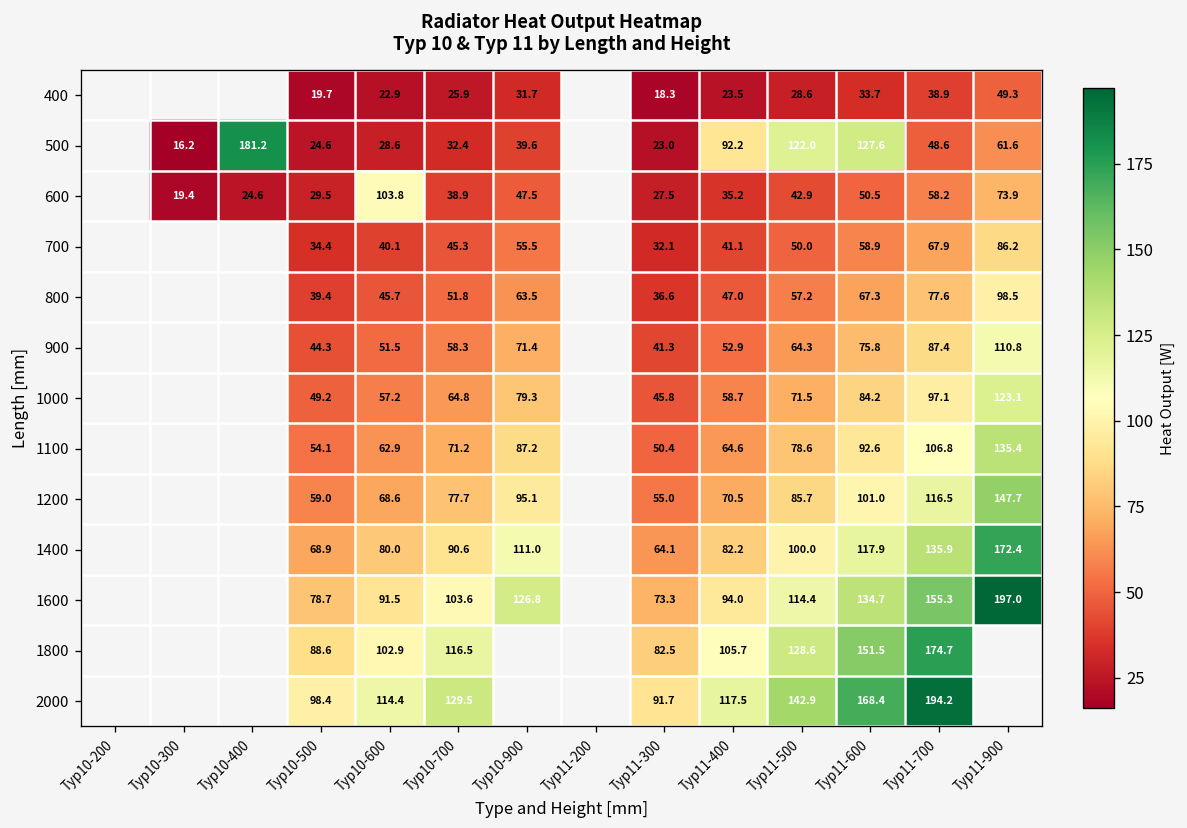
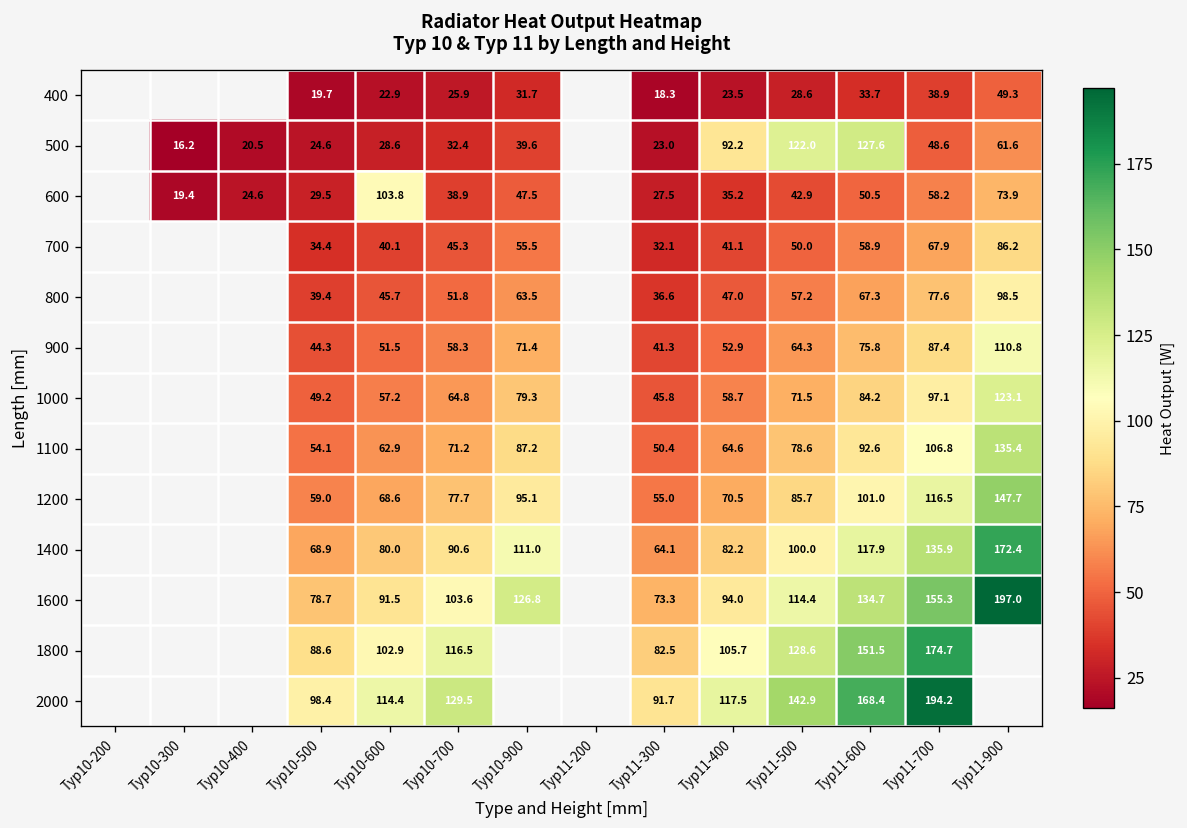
  {
    "400": {
      "Typ10-500": 19.7,
      "Typ10-600": 22.9,
      "Typ10-700": 25.9,
      "Typ10-900": 31.7,
      "Typ11-300": 18.3,
      "Typ11-400": 23.5,
      "Typ11-500": 28.6,
      "Typ11-600": 33.7,
      "Typ11-700": 38.9,
      "Typ11-900": 49.3
    },
    "500": {
      "Typ10-300": 16.2,
-     "Typ10-400": 181.2,
+     "Typ10-400": 20.5,
      "Typ10-500": 24.6,
      "Typ10-600": 28.6,
      "Typ10-700": 32.4,
      "Typ10-900": 39.6,
      "Typ11-300": 23.0,
      "Typ11-400": 92.2,
      "Typ11-500": 122.0,
      "Typ11-600": 127.6,
      "Typ11-700": 48.6,
      "Typ11-900": 61.6
    },
    "600": {
      "Typ10-300": 19.4,
      "Typ10-400": 24.6,
      "Typ10-500": 29.5,
      "Typ10-600": 103.8,
      "Typ10-700": 38.9,
      "Typ10-900": 47.5,
      "Typ11-300": 27.5,
      "Typ11-400": 35.2,
      "Typ11-500": 42.9,
      "Typ11-600": 50.5,
      "Typ11-700": 58.2,
      "Typ11-900": 73.9
    },
    "700": {
      "Typ10-500": 34.4,
      "Typ10-600": 40.1,
      "Typ10-700": 45.3,
      "Typ10-900": 55.5,
      "Typ11-300": 32.1,
      "Typ11-400": 41.1,
      "Typ11-500": 50.0,
      "Typ11-600": 58.9,
      "Typ11-700": 67.9,
      "Typ11-900": 86.2
    },
    "800": {
      "Typ10-500": 39.4,
      "Typ10-600": 45.7,
      "Typ10-700": 51.8,
      "Typ10-900": 63.5,
      "Typ11-300": 36.6,
      "Typ11-400": 47.0,
      "Typ11-500": 57.2,
      "Typ11-600": 67.3,
      "Typ11-700": 77.6,
      "Typ11-900": 98.5
    },
    "900": {
      "Typ10-500": 44.3,
      "Typ10-600": 51.5,
      "Typ10-700": 58.3,
      "Typ10-900": 71.4,
      "Typ11-300": 41.3,
      "Typ11-400": 52.9,
      "Typ11-500": 64.3,
      "Typ11-600": 75.8,
      "Typ11-700": 87.4,
      "Typ11-900": 110.8
    },
    "1000": {
      "Typ10-500": 49.2,
      "Typ10-600": 57.2,
      "Typ10-700": 64.8,
      "Typ10-900": 79.3,
      "Typ11-300": 45.8,
      "Typ11-400": 58.7,
      "Typ11-500": 71.5,
      "Typ11-600": 84.2,
      "Typ11-700": 97.1,
      "Typ11-900": 123.1
    },
    "1100": {
      "Typ10-500": 54.1,
      "Typ10-600": 62.9,
      "Typ10-700": 71.2,
      "Typ10-900": 87.2,
      "Typ11-300": 50.4,
      "Typ11-400": 64.6,
      "Typ11-500": 78.6,
      "Typ11-600": 92.6,
      "Typ11-700": 106.8,
      "Typ11-900": 135.4
    },
    "1200": {
      "Typ10-500": 59.0,
      "Typ10-600": 68.6,
      "Typ10-700": 77.7,
      "Typ10-900": 95.1,
      "Typ11-300": 55.0,
      "Typ11-400": 70.5,
      "Typ11-500": 85.7,
      "Typ11-600": 101.0,
      "Typ11-700": 116.5,
      "Typ11-900": 147.7
    },
    "1400": {
      "Typ10-500": 68.9,
      "Typ10-600": 80.0,
      "Typ10-700": 90.6,
      "Typ10-900": 111.0,
      "Typ11-300": 64.1,
      "Typ11-400": 82.2,
      "Typ11-500": 100.0,
      "Typ11-600": 117.9,
      "Typ11-700": 135.9,
      "Typ11-900": 172.4
    },
    "1600": {
      "Typ10-500": 78.7,
      "Typ10-600": 91.5,
      "Typ10-700": 103.6,
      "Typ10-900": 126.8,
      "Typ11-300": 73.3,
      "Typ11-400": 94.0,
      "Typ11-500": 114.4,
      "Typ11-600": 134.7,
      "Typ11-700": 155.3,
      "Typ11-900": 197.0
    },
    "1800": {
      "Typ10-500": 88.6,
      "Typ10-600": 102.9,
      "Typ10-700": 116.5,
      "Typ11-300": 82.5,
      "Typ11-400": 105.7,
      "Typ11-500": 128.6,
      "Typ11-600": 151.5,
      "Typ11-700": 174.7
    },
    "2000": {
      "Typ10-500": 98.4,
      "Typ10-600": 114.4,
      "Typ10-700": 129.5,
      "Typ11-300": 91.7,
      "Typ11-400": 117.5,
      "Typ11-500": 142.9,
      "Typ11-600": 168.4,
      "Typ11-700": 194.2
    }
  }
